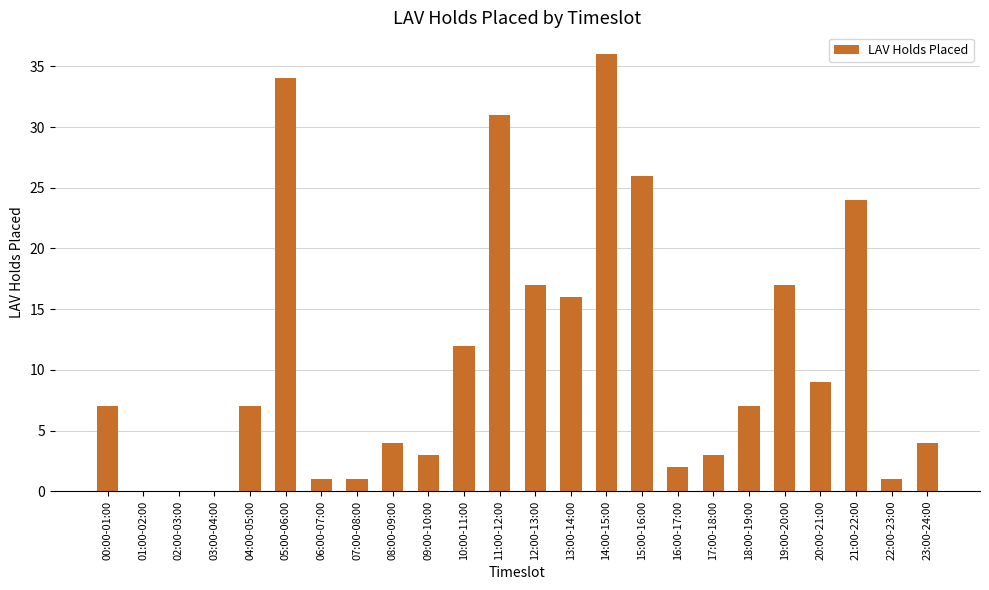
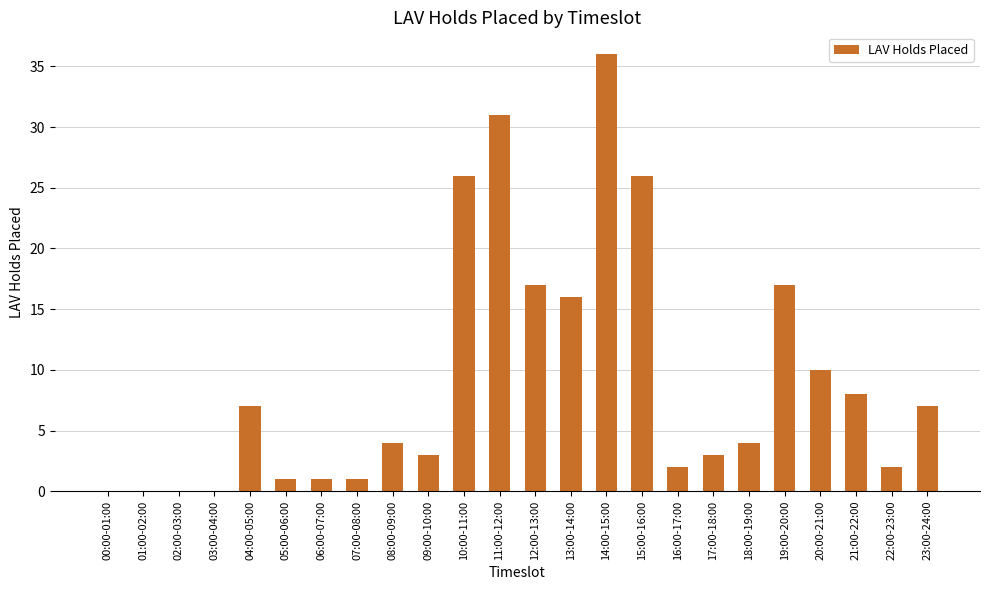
  {
-   "00:00-01:00": 7,
+   "00:00-01:00": 0,
    "01:00-02:00": 0,
    "02:00-03:00": 0,
    "03:00-04:00": 0,
    "04:00-05:00": 7,
-   "05:00-06:00": 34,
+   "05:00-06:00": 1,
    "06:00-07:00": 1,
    "07:00-08:00": 1,
    "08:00-09:00": 4,
    "09:00-10:00": 3,
-   "10:00-11:00": 12,
+   "10:00-11:00": 26,
    "11:00-12:00": 31,
    "12:00-13:00": 17,
    "13:00-14:00": 16,
    "14:00-15:00": 36,
    "15:00-16:00": 26,
    "16:00-17:00": 2,
    "17:00-18:00": 3,
-   "18:00-19:00": 7,
+   "18:00-19:00": 4,
    "19:00-20:00": 17,
-   "20:00-21:00": 9,
-   "21:00-22:00": 24,
-   "22:00-23:00": 1,
-   "23:00-24:00": 4
+   "20:00-21:00": 10,
+   "21:00-22:00": 8,
+   "22:00-23:00": 2,
+   "23:00-24:00": 7
  }
